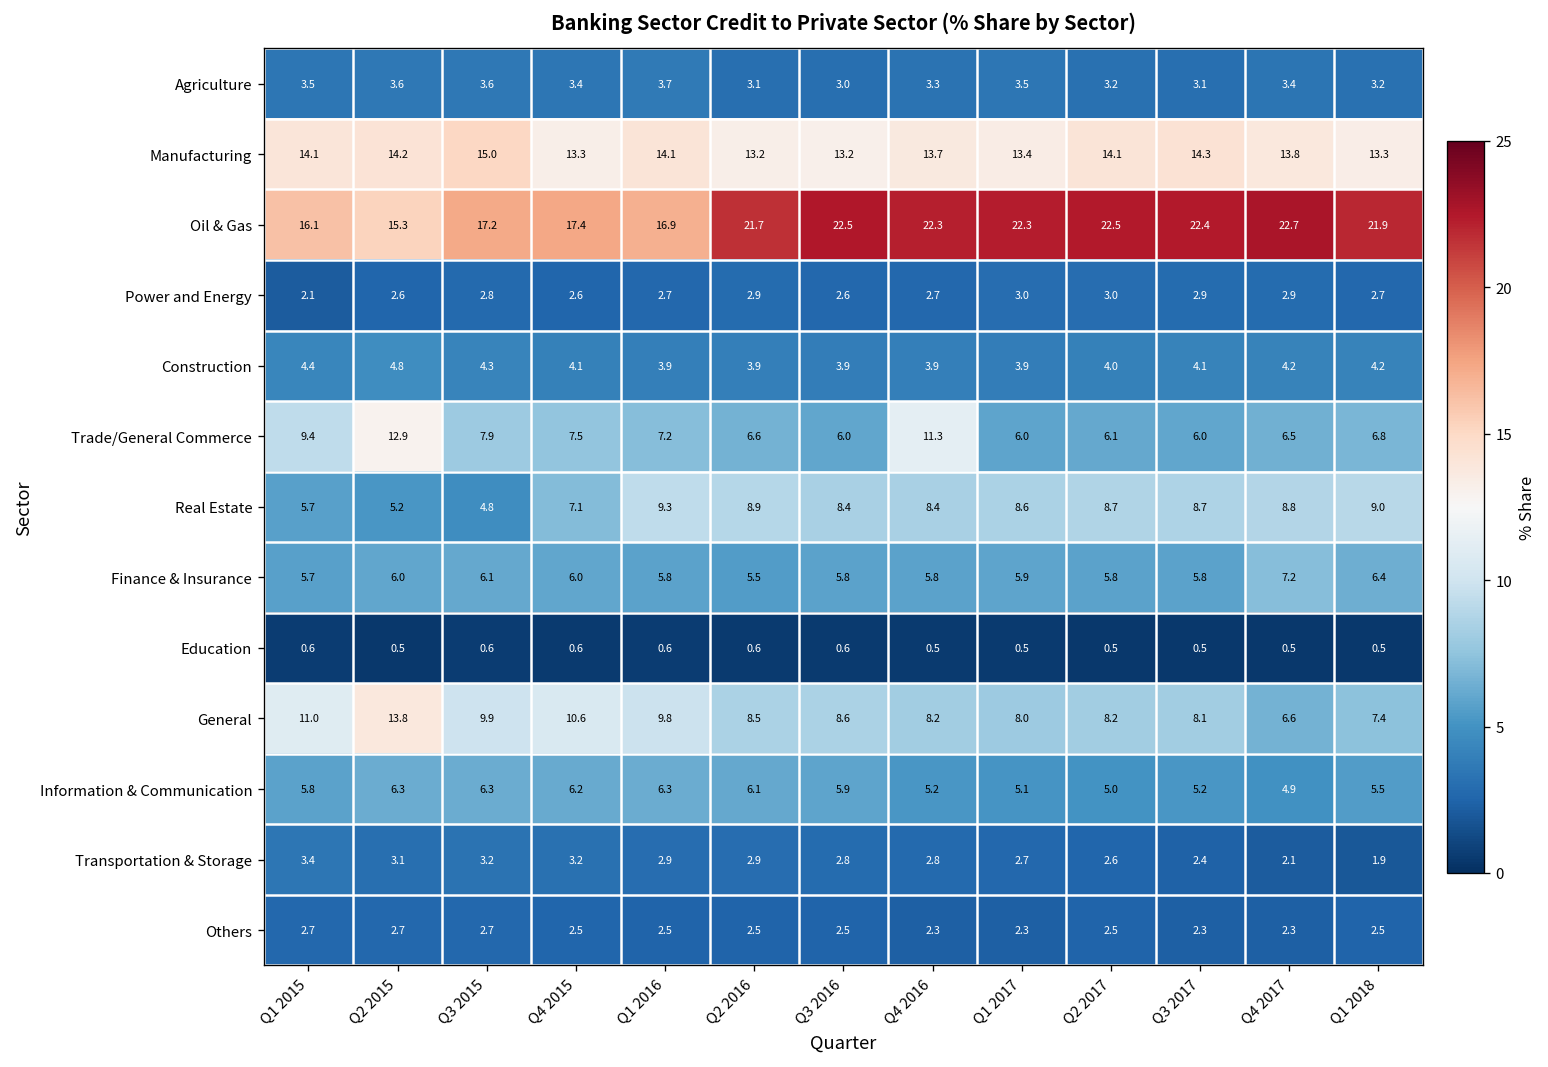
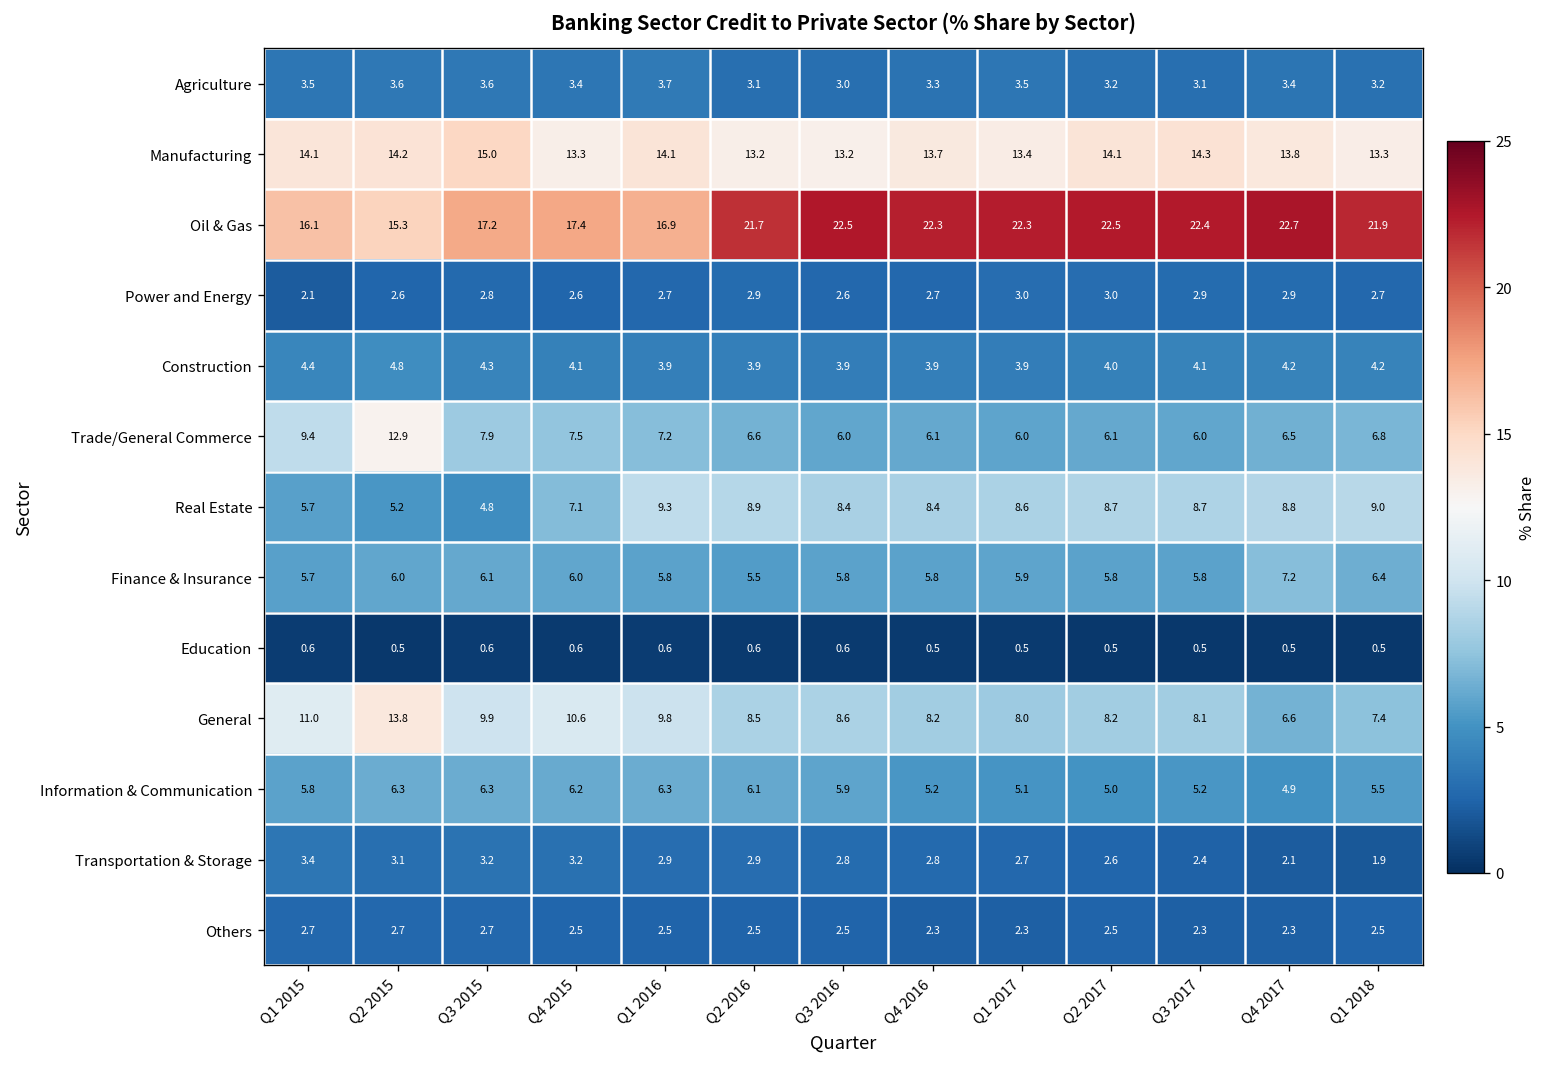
  {
    "Agriculture": {
      "Q1 2015": 3.5,
      "Q2 2015": 3.6,
      "Q3 2015": 3.6,
      "Q4 2015": 3.4,
      "Q1 2016": 3.7,
      "Q2 2016": 3.1,
      "Q3 2016": 3.0,
      "Q4 2016": 3.3,
      "Q1 2017": 3.5,
      "Q2 2017": 3.2,
      "Q3 2017": 3.1,
      "Q4 2017": 3.4,
      "Q1 2018": 3.2
    },
    "Manufacturing": {
      "Q1 2015": 14.1,
      "Q2 2015": 14.2,
      "Q3 2015": 15.0,
      "Q4 2015": 13.3,
      "Q1 2016": 14.1,
      "Q2 2016": 13.2,
      "Q3 2016": 13.2,
      "Q4 2016": 13.7,
      "Q1 2017": 13.4,
      "Q2 2017": 14.1,
      "Q3 2017": 14.3,
      "Q4 2017": 13.8,
      "Q1 2018": 13.3
    },
    "Oil & Gas": {
      "Q1 2015": 16.1,
      "Q2 2015": 15.3,
      "Q3 2015": 17.2,
      "Q4 2015": 17.4,
      "Q1 2016": 16.9,
      "Q2 2016": 21.7,
      "Q3 2016": 22.5,
      "Q4 2016": 22.3,
      "Q1 2017": 22.3,
      "Q2 2017": 22.5,
      "Q3 2017": 22.4,
      "Q4 2017": 22.7,
      "Q1 2018": 21.9
    },
    "Power and Energy": {
      "Q1 2015": 2.1,
      "Q2 2015": 2.6,
      "Q3 2015": 2.8,
      "Q4 2015": 2.6,
      "Q1 2016": 2.7,
      "Q2 2016": 2.9,
      "Q3 2016": 2.6,
      "Q4 2016": 2.7,
      "Q1 2017": 3.0,
      "Q2 2017": 3.0,
      "Q3 2017": 2.9,
      "Q4 2017": 2.9,
      "Q1 2018": 2.7
    },
    "Construction": {
      "Q1 2015": 4.4,
      "Q2 2015": 4.8,
      "Q3 2015": 4.3,
      "Q4 2015": 4.1,
      "Q1 2016": 3.9,
      "Q2 2016": 3.9,
      "Q3 2016": 3.9,
      "Q4 2016": 3.9,
      "Q1 2017": 3.9,
      "Q2 2017": 4.0,
      "Q3 2017": 4.1,
      "Q4 2017": 4.2,
      "Q1 2018": 4.2
    },
    "Trade/General Commerce": {
      "Q1 2015": 9.4,
      "Q2 2015": 12.9,
      "Q3 2015": 7.9,
      "Q4 2015": 7.5,
      "Q1 2016": 7.2,
      "Q2 2016": 6.6,
      "Q3 2016": 6.0,
-     "Q4 2016": 11.3,
+     "Q4 2016": 6.1,
      "Q1 2017": 6.0,
      "Q2 2017": 6.1,
      "Q3 2017": 6.0,
      "Q4 2017": 6.5,
      "Q1 2018": 6.8
    },
    "Real Estate": {
      "Q1 2015": 5.7,
      "Q2 2015": 5.2,
      "Q3 2015": 4.8,
      "Q4 2015": 7.1,
      "Q1 2016": 9.3,
      "Q2 2016": 8.9,
      "Q3 2016": 8.4,
      "Q4 2016": 8.4,
      "Q1 2017": 8.6,
      "Q2 2017": 8.7,
      "Q3 2017": 8.7,
      "Q4 2017": 8.8,
      "Q1 2018": 9.0
    },
    "Finance & Insurance": {
      "Q1 2015": 5.7,
      "Q2 2015": 6.0,
      "Q3 2015": 6.1,
      "Q4 2015": 6.0,
      "Q1 2016": 5.8,
      "Q2 2016": 5.5,
      "Q3 2016": 5.8,
      "Q4 2016": 5.8,
      "Q1 2017": 5.9,
      "Q2 2017": 5.8,
      "Q3 2017": 5.8,
      "Q4 2017": 7.2,
      "Q1 2018": 6.4
    },
    "Education": {
      "Q1 2015": 0.6,
      "Q2 2015": 0.5,
      "Q3 2015": 0.6,
      "Q4 2015": 0.6,
      "Q1 2016": 0.6,
      "Q2 2016": 0.6,
      "Q3 2016": 0.6,
      "Q4 2016": 0.5,
      "Q1 2017": 0.5,
      "Q2 2017": 0.5,
      "Q3 2017": 0.5,
      "Q4 2017": 0.5,
      "Q1 2018": 0.5
    },
    "General": {
      "Q1 2015": 11.0,
      "Q2 2015": 13.8,
      "Q3 2015": 9.9,
      "Q4 2015": 10.6,
      "Q1 2016": 9.8,
      "Q2 2016": 8.5,
      "Q3 2016": 8.6,
      "Q4 2016": 8.2,
      "Q1 2017": 8.0,
      "Q2 2017": 8.2,
      "Q3 2017": 8.1,
      "Q4 2017": 6.6,
      "Q1 2018": 7.4
    },
    "Information & Communication": {
      "Q1 2015": 5.8,
      "Q2 2015": 6.3,
      "Q3 2015": 6.3,
      "Q4 2015": 6.2,
      "Q1 2016": 6.3,
      "Q2 2016": 6.1,
      "Q3 2016": 5.9,
      "Q4 2016": 5.2,
      "Q1 2017": 5.1,
      "Q2 2017": 5.0,
      "Q3 2017": 5.2,
      "Q4 2017": 4.9,
      "Q1 2018": 5.5
    },
    "Transportation & Storage": {
      "Q1 2015": 3.4,
      "Q2 2015": 3.1,
      "Q3 2015": 3.2,
      "Q4 2015": 3.2,
      "Q1 2016": 2.9,
      "Q2 2016": 2.9,
      "Q3 2016": 2.8,
      "Q4 2016": 2.8,
      "Q1 2017": 2.7,
      "Q2 2017": 2.6,
      "Q3 2017": 2.4,
      "Q4 2017": 2.1,
      "Q1 2018": 1.9
    },
    "Others": {
      "Q1 2015": 2.7,
      "Q2 2015": 2.7,
      "Q3 2015": 2.7,
      "Q4 2015": 2.5,
      "Q1 2016": 2.5,
      "Q2 2016": 2.5,
      "Q3 2016": 2.5,
      "Q4 2016": 2.3,
      "Q1 2017": 2.3,
      "Q2 2017": 2.5,
      "Q3 2017": 2.3,
      "Q4 2017": 2.3,
      "Q1 2018": 2.5
    }
  }
